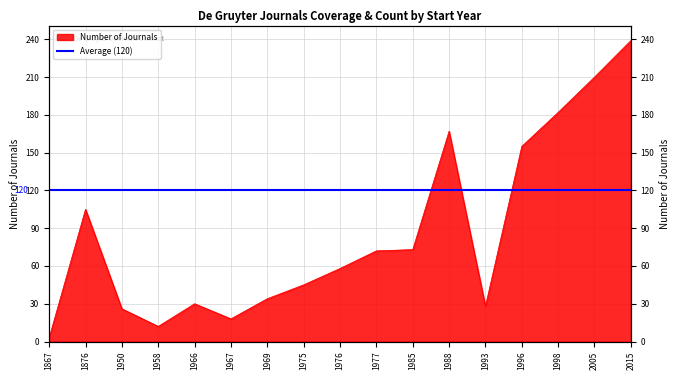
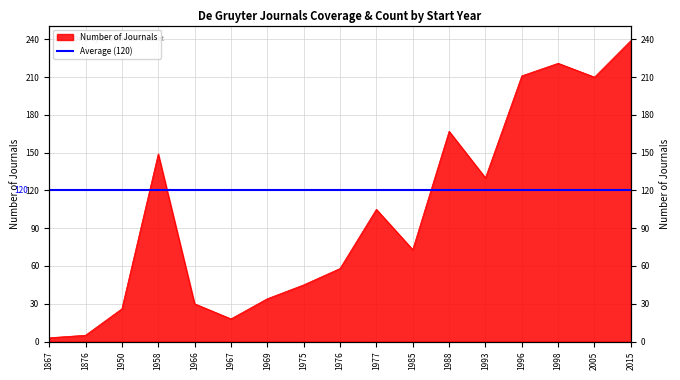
  {
    "1867": 3,
-   "1876": 105,
+   "1876": 5,
    "1950": 26,
-   "1958": 12,
+   "1958": 149,
    "1966": 30,
    "1967": 18,
    "1969": 34,
    "1975": 45,
    "1976": 58,
-   "1977": 72,
+   "1977": 105,
    "1985": 73,
    "1988": 167,
-   "1993": 28,
-   "1996": 155,
-   "1998": 182,
+   "1993": 130,
+   "1996": 211,
+   "1998": 221,
    "2005": 210,
    "2015": 239
  }
